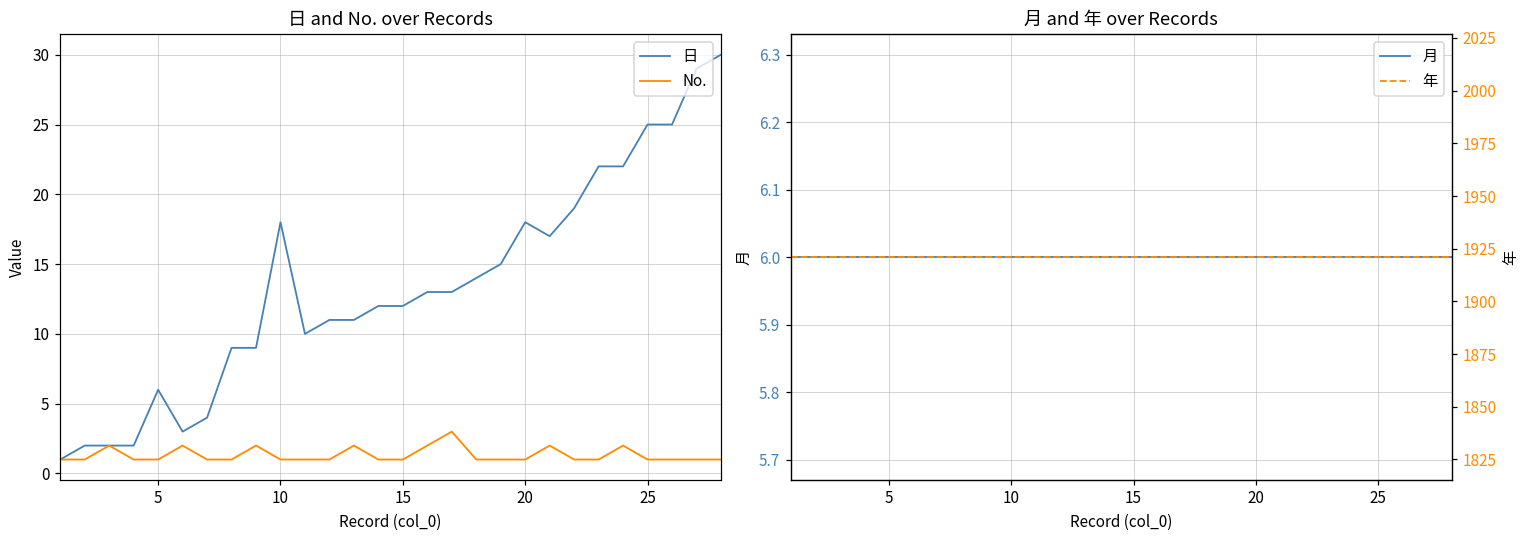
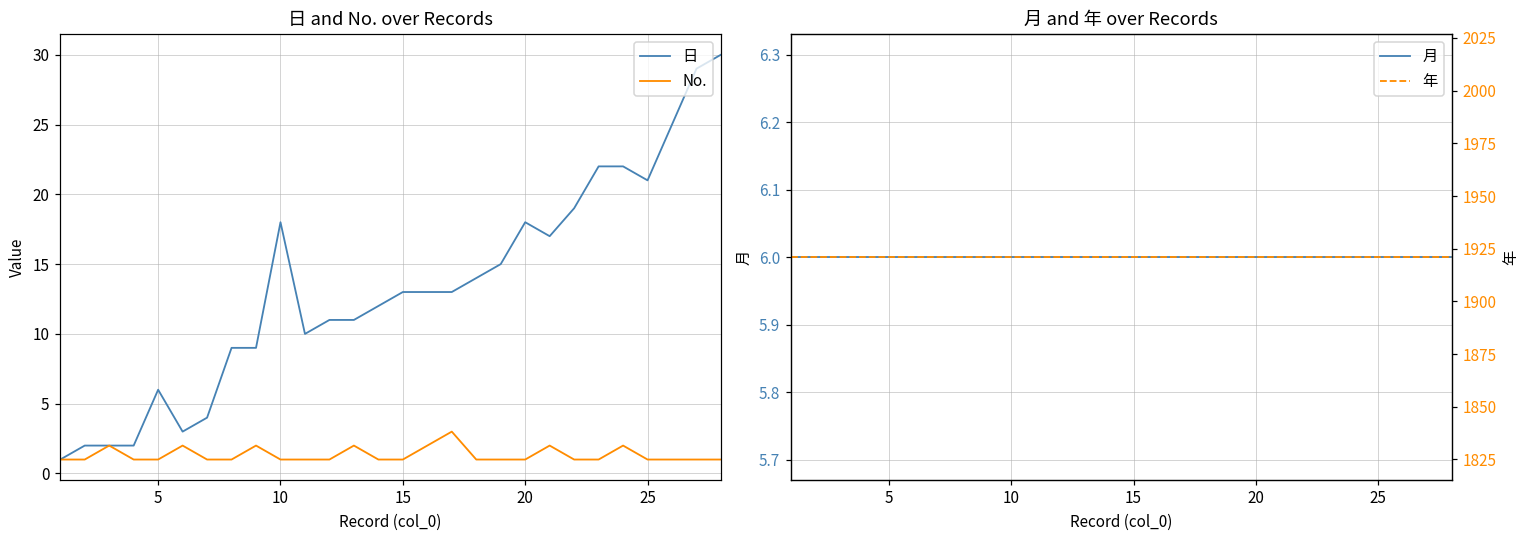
  {
    "日 and No. over Records": {
      "日": {
        "5": 6,
        "10": 18,
-       "15": 12,
+       "15": 13,
        "20": 18,
-       "25": 25
+       "25": 21
      },
      "No.": {
        "5": 1,
        "10": 1,
        "15": 1,
        "20": 1,
        "25": 1
      }
    }
  }
